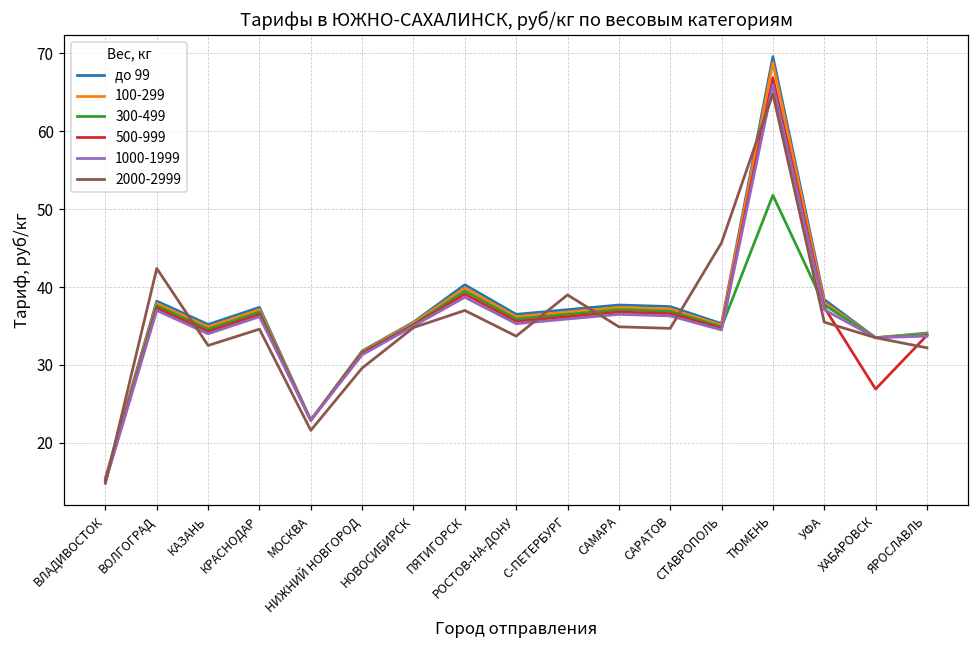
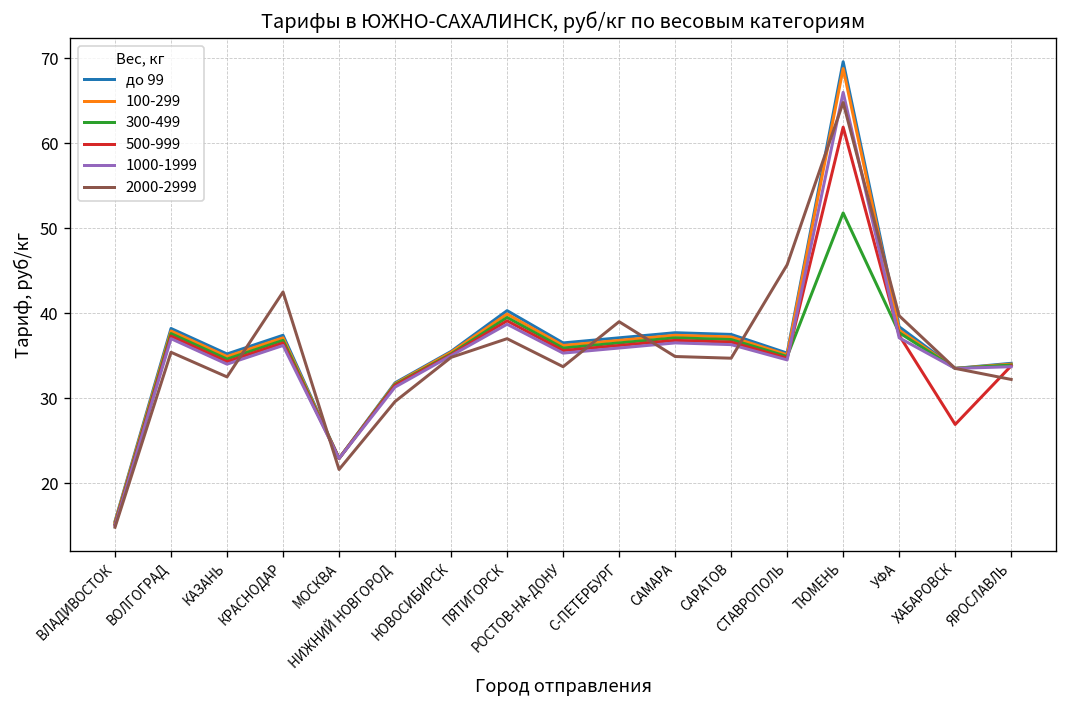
  {
    "до 99": {
      "ПЯТИГОРСК": 40,
      "ТЮМЕНЬ": 70,
      "УФА": 38
    },
    "100-299": {
      "ПЯТИГОРСК": 40,
      "ТЮМЕНЬ": 69
    },
    "300-499": {
      "ПЯТИГОРСК": 40,
      "ТЮМЕНЬ": 52
    },
    "500-999": {
      "ПЯТИГОРСК": 39,
-     "ТЮМЕНЬ": 67,
+     "ТЮМЕНЬ": 62,
      "ХАБАРОВСК": 27
    },
    "1000-1999": {
      "ПЯТИГОРСК": 39,
      "ТЮМЕНЬ": 66
    },
    "2000-2999": {
-     "ВОЛГОГРАД": 42,
+     "ВОЛГОГРАД": 35,
      "КАЗАНЬ": 33,
-     "КРАСНОДАР": 35,
+     "КРАСНОДАР": 43,
      "МОСКВА": 22,
      "НИЖНИЙ НОВГОРОД": 30,
      "ПЯТИГОРСК": 37,
      "РОСТОВ-НА-ДОНУ": 34,
      "С-ПЕТЕРБУРГ": 39,
      "САМАРА": 35,
      "САРАТОВ": 35,
      "СТАВРОПОЛЬ": 46,
      "ТЮМЕНЬ": 65,
-     "УФА": 36,
+     "УФА": 40,
      "ЯРОСЛАВЛЬ": 32
    }
  }
